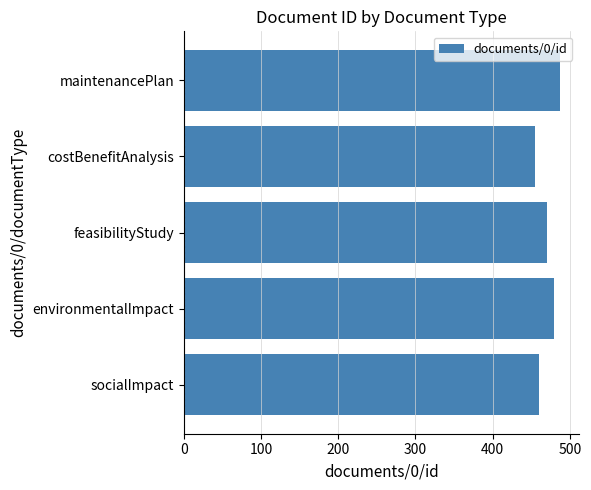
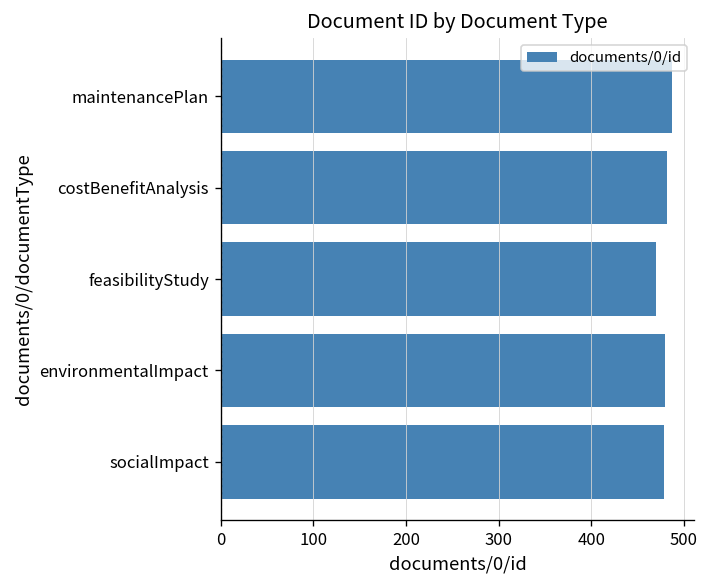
  {
    "maintenancePlan": 490,
-   "costBenefitAnalysis": 460,
+   "costBenefitAnalysis": 480,
    "feasibilityStudy": 470,
    "environmentalImpact": 480,
-   "socialImpact": 460
+   "socialImpact": 480
  }
